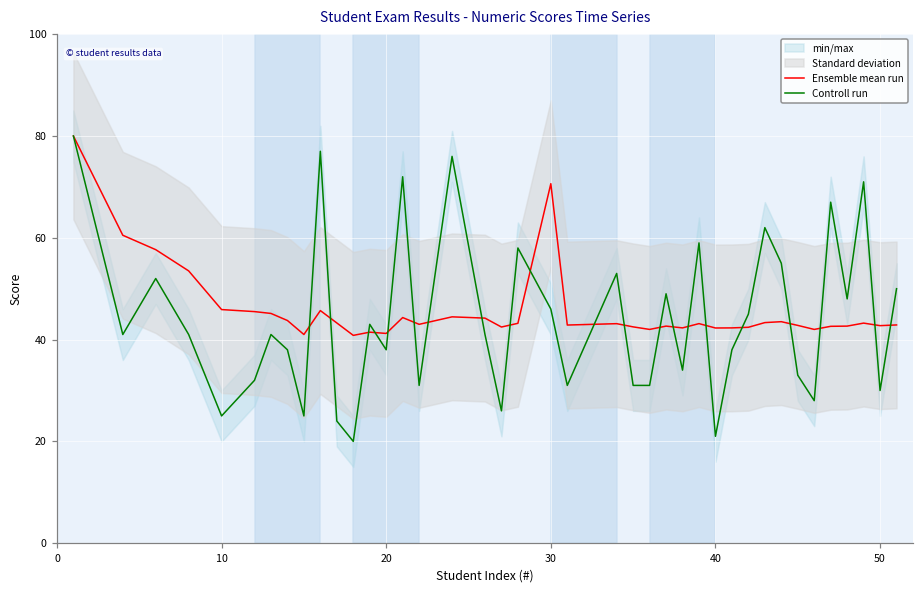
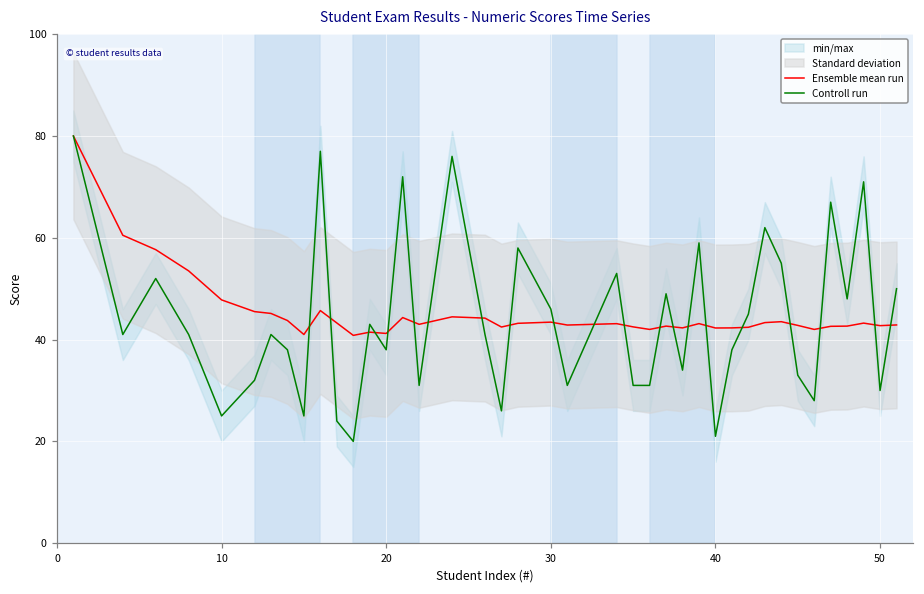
  {
    "Ensemble mean run": {
-     "10": 46,
+     "10": 48,
      "20": 41,
-     "30": 71,
+     "30": 43,
      "40": 42,
      "50": 43
    },
    "Controll run": {
      "10": 25,
      "20": 38,
      "30": 46,
      "40": 21,
      "50": 30
    }
  }
